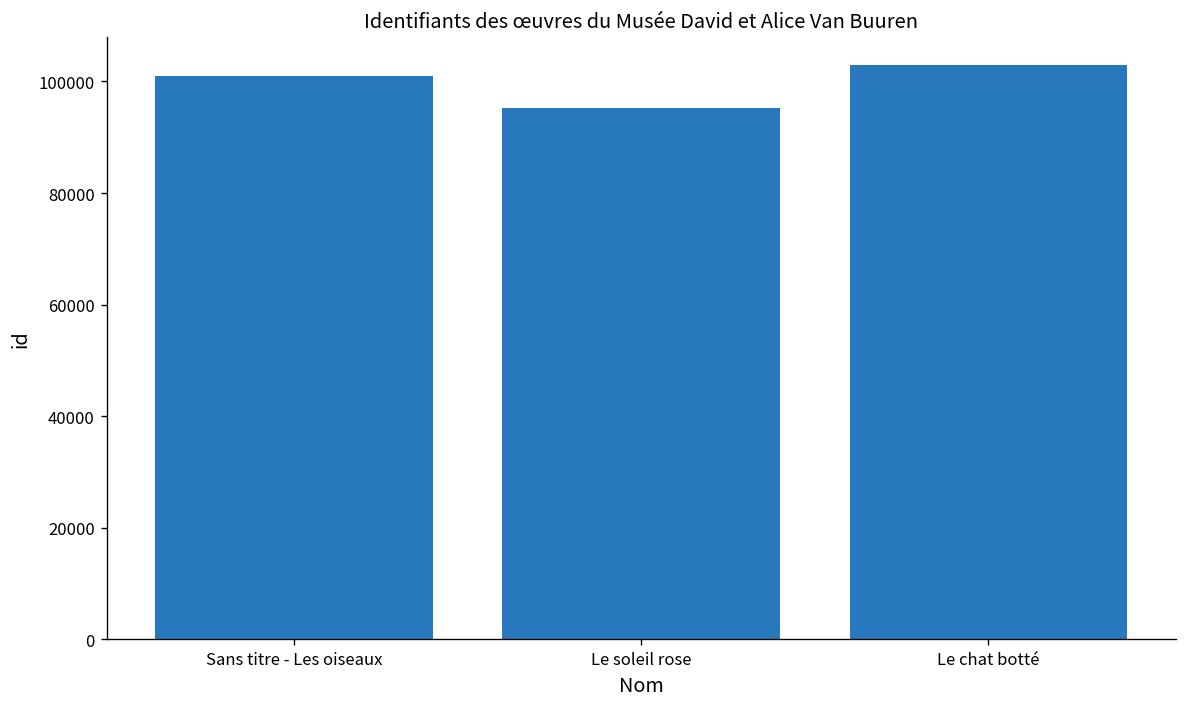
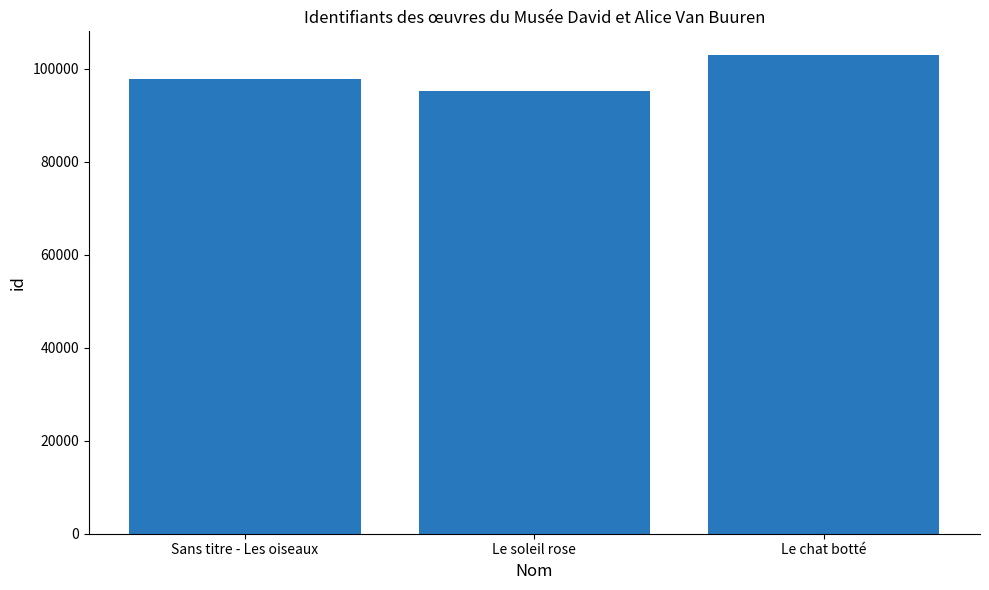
  {
-   "Sans titre - Les oiseaux": 101000,
+   "Sans titre - Les oiseaux": 98000,
    "Le soleil rose": 95000,
    "Le chat botté": 103000
  }
